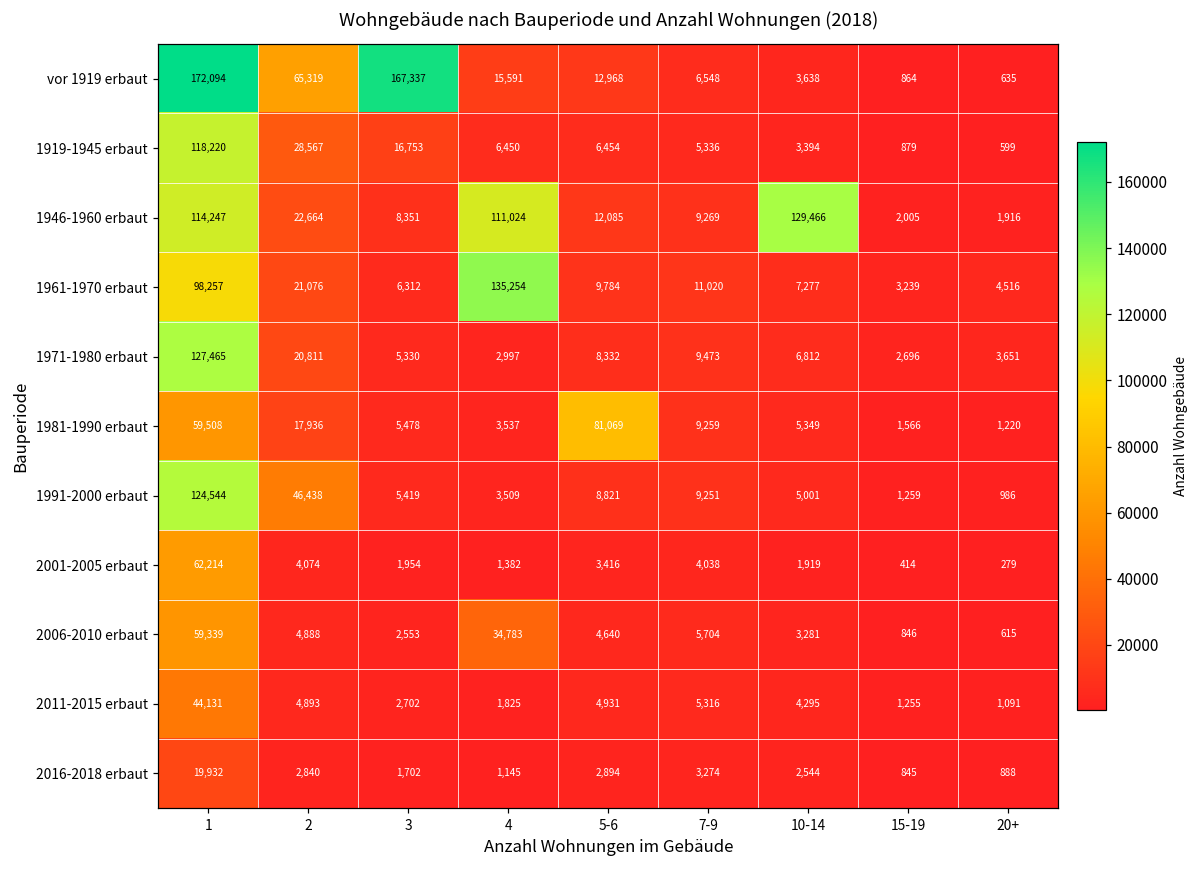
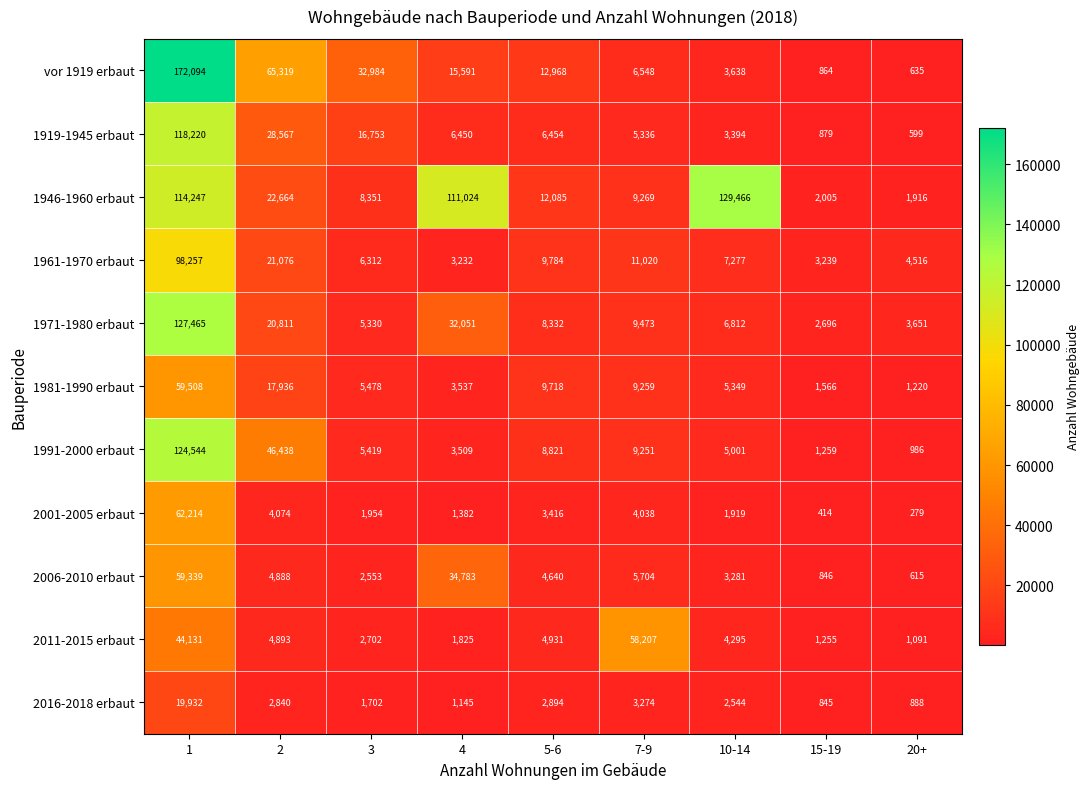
  {
    "vor 1919 erbaut": {
      "1": "172,094",
      "2": "65,319",
-     "3": "167,337",
+     "3": "32,984",
      "4": "15,591",
      "5-6": "12,968",
      "7-9": "6,548",
      "10-14": "3,638",
      "15-19": "864",
      "20+": "635"
    },
    "1919-1945 erbaut": {
      "1": "118,220",
      "2": "28,567",
      "3": "16,753",
      "4": "6,450",
      "5-6": "6,454",
      "7-9": "5,336",
      "10-14": "3,394",
      "15-19": "879",
      "20+": "599"
    },
    "1946-1960 erbaut": {
      "1": "114,247",
      "2": "22,664",
      "3": "8,351",
      "4": "111,024",
      "5-6": "12,085",
      "7-9": "9,269",
      "10-14": "129,466",
      "15-19": "2,005",
      "20+": "1,916"
    },
    "1961-1970 erbaut": {
      "1": "98,257",
      "2": "21,076",
      "3": "6,312",
-     "4": "135,254",
+     "4": "3,232",
      "5-6": "9,784",
      "7-9": "11,020",
      "10-14": "7,277",
      "15-19": "3,239",
      "20+": "4,516"
    },
    "1971-1980 erbaut": {
      "1": "127,465",
      "2": "20,811",
      "3": "5,330",
-     "4": "2,997",
+     "4": "32,051",
      "5-6": "8,332",
      "7-9": "9,473",
      "10-14": "6,812",
      "15-19": "2,696",
      "20+": "3,651"
    },
    "1981-1990 erbaut": {
      "1": "59,508",
      "2": "17,936",
      "3": "5,478",
      "4": "3,537",
-     "5-6": "81,069",
+     "5-6": "9,718",
      "7-9": "9,259",
      "10-14": "5,349",
      "15-19": "1,566",
      "20+": "1,220"
    },
    "1991-2000 erbaut": {
      "1": "124,544",
      "2": "46,438",
      "3": "5,419",
      "4": "3,509",
      "5-6": "8,821",
      "7-9": "9,251",
      "10-14": "5,001",
      "15-19": "1,259",
      "20+": "986"
    },
    "2001-2005 erbaut": {
      "1": "62,214",
      "2": "4,074",
      "3": "1,954",
      "4": "1,382",
      "5-6": "3,416",
      "7-9": "4,038",
      "10-14": "1,919",
      "15-19": "414",
      "20+": "279"
    },
    "2006-2010 erbaut": {
      "1": "59,339",
      "2": "4,888",
      "3": "2,553",
      "4": "34,783",
      "5-6": "4,640",
      "7-9": "5,704",
      "10-14": "3,281",
      "15-19": "846",
      "20+": "615"
    },
    "2011-2015 erbaut": {
      "1": "44,131",
      "2": "4,893",
      "3": "2,702",
      "4": "1,825",
      "5-6": "4,931",
-     "7-9": "5,316",
+     "7-9": "58,207",
      "10-14": "4,295",
      "15-19": "1,255",
      "20+": "1,091"
    },
    "2016-2018 erbaut": {
      "1": "19,932",
      "2": "2,840",
      "3": "1,702",
      "4": "1,145",
      "5-6": "2,894",
      "7-9": "3,274",
      "10-14": "2,544",
      "15-19": "845",
      "20+": "888"
    }
  }
